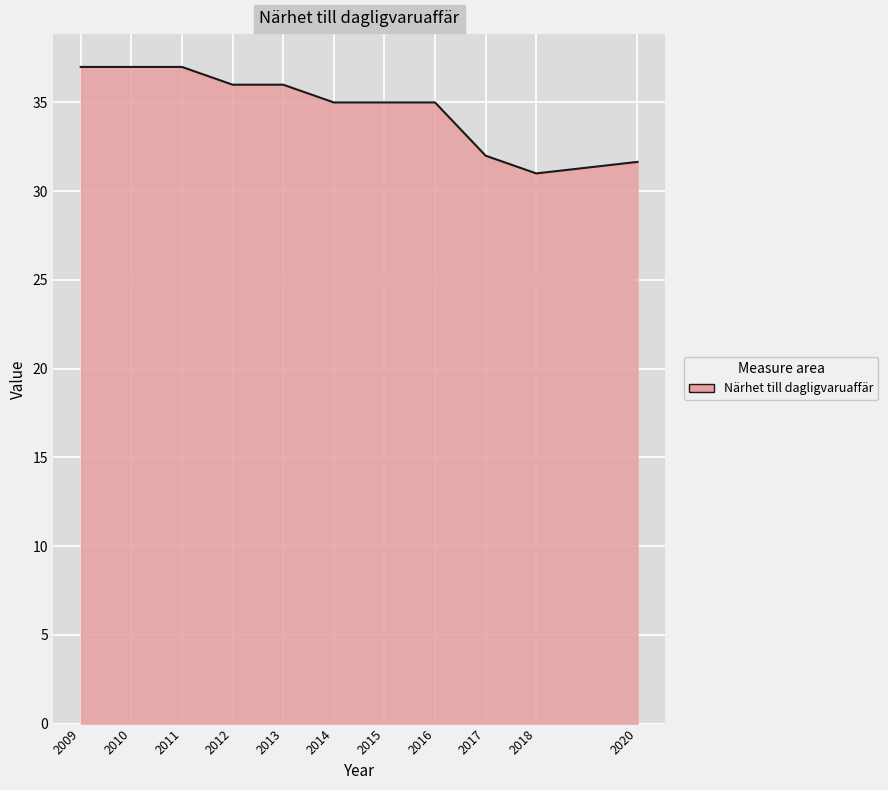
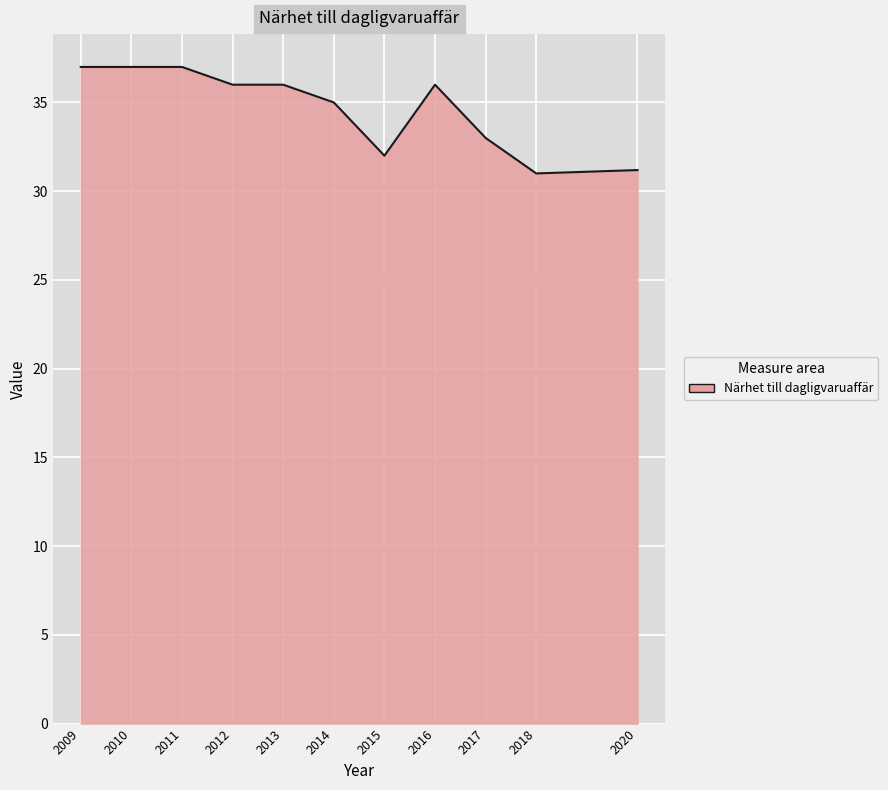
  {
    "2009": 37.0,
    "2010": 37.0,
    "2011": 37.0,
    "2012": 36.0,
    "2013": 36.0,
    "2014": 35.0,
-   "2015": 35,
-   "2016": 35,
-   "2017": 32,
+   "2015": 32,
+   "2016": 36,
+   "2017": 33,
    "2018": 31.0,
-   "2020": 31.7
+   "2020": 31.2
  }
